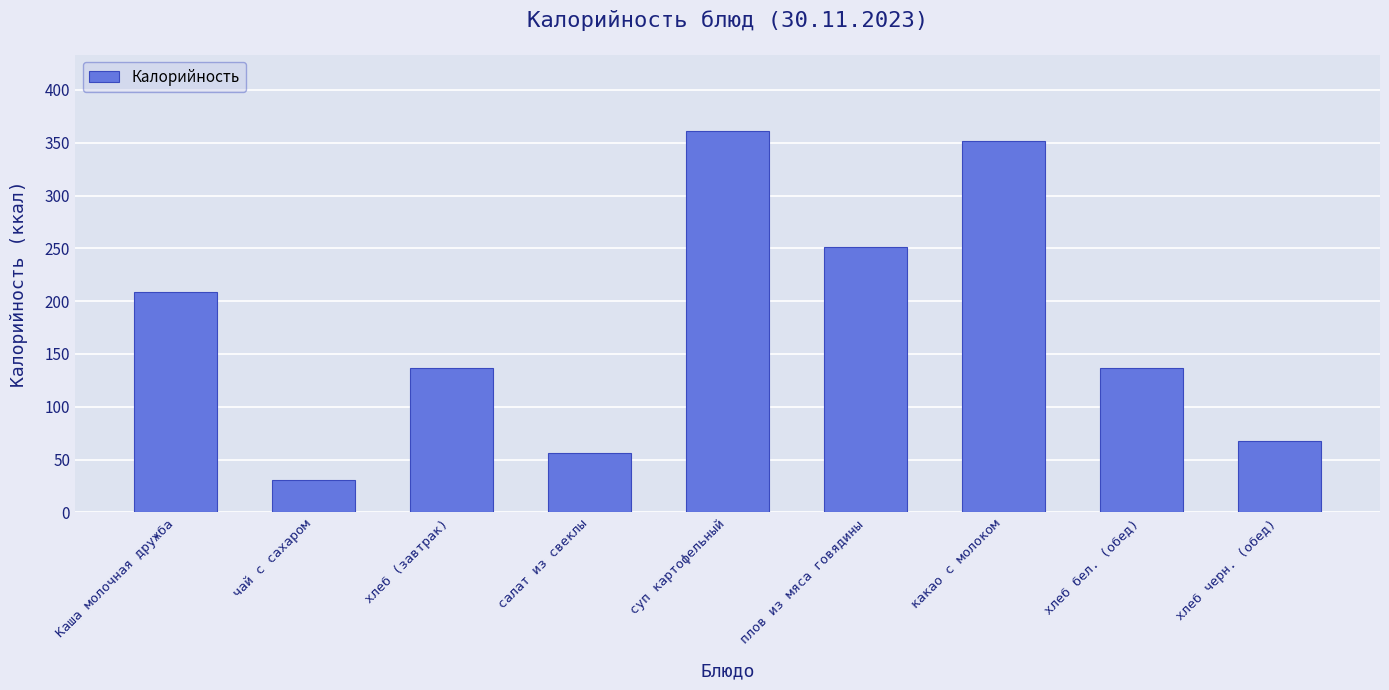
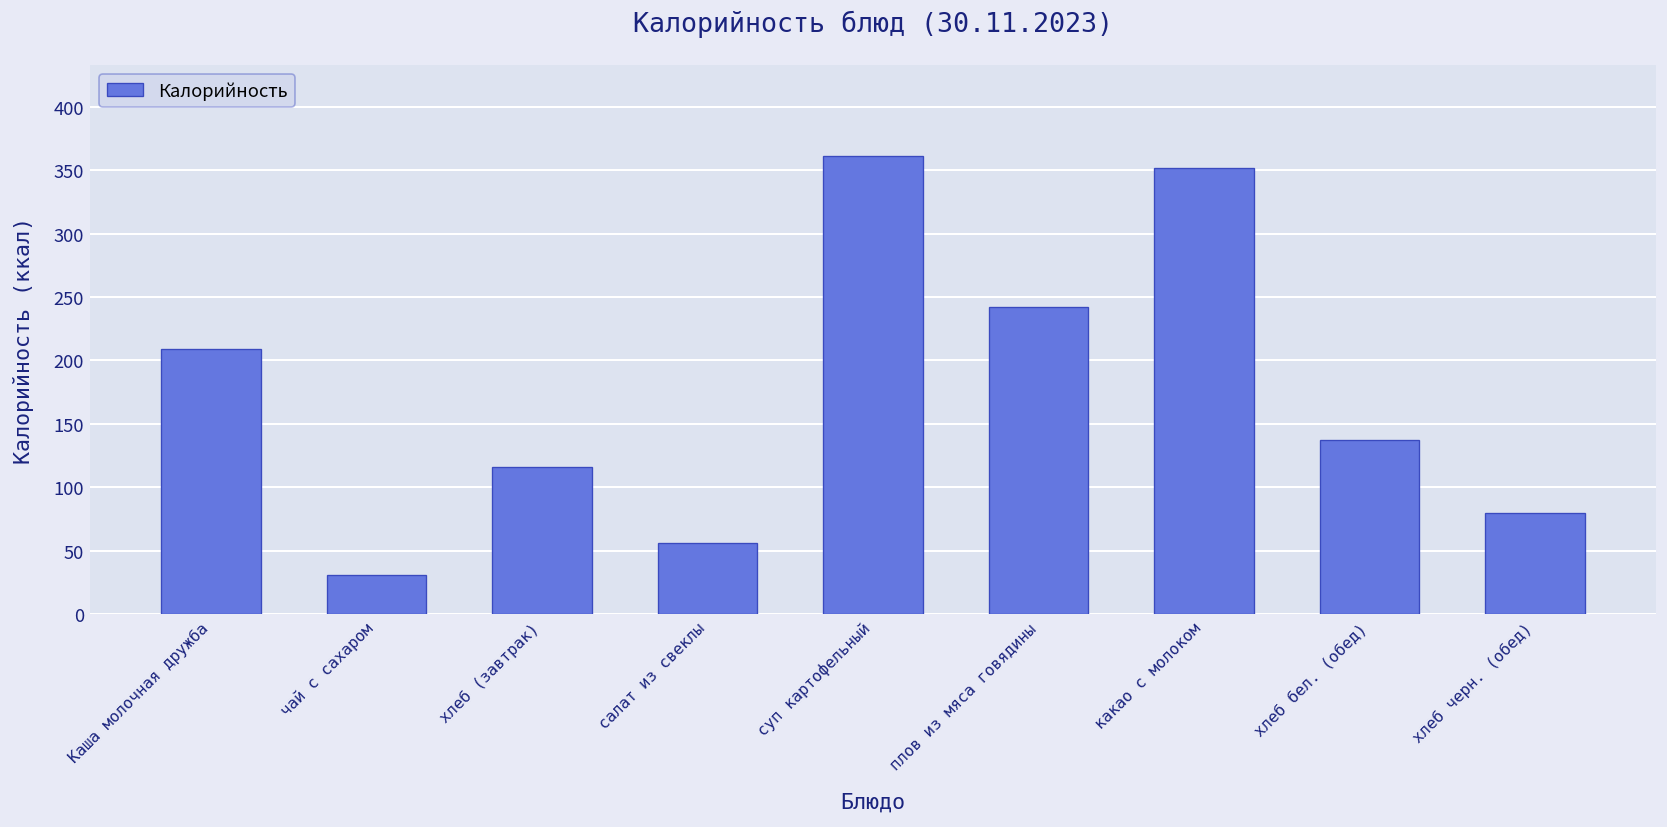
  {
    "Каша молочная дружба": 209,
    "чай с сахаром": 31,
-   "хлеб (завтрак)": 137,
+   "хлеб (завтрак)": 116,
    "салат из свеклы": 56,
    "суп картофельный": 361,
-   "плов из мяса говядины": 251,
+   "плов из мяса говядины": 242,
    "какао с молоком": 352,
    "хлеб бел. (обед)": 137,
-   "хлеб черн. (обед)": 68
+   "хлеб черн. (обед)": 80
  }
